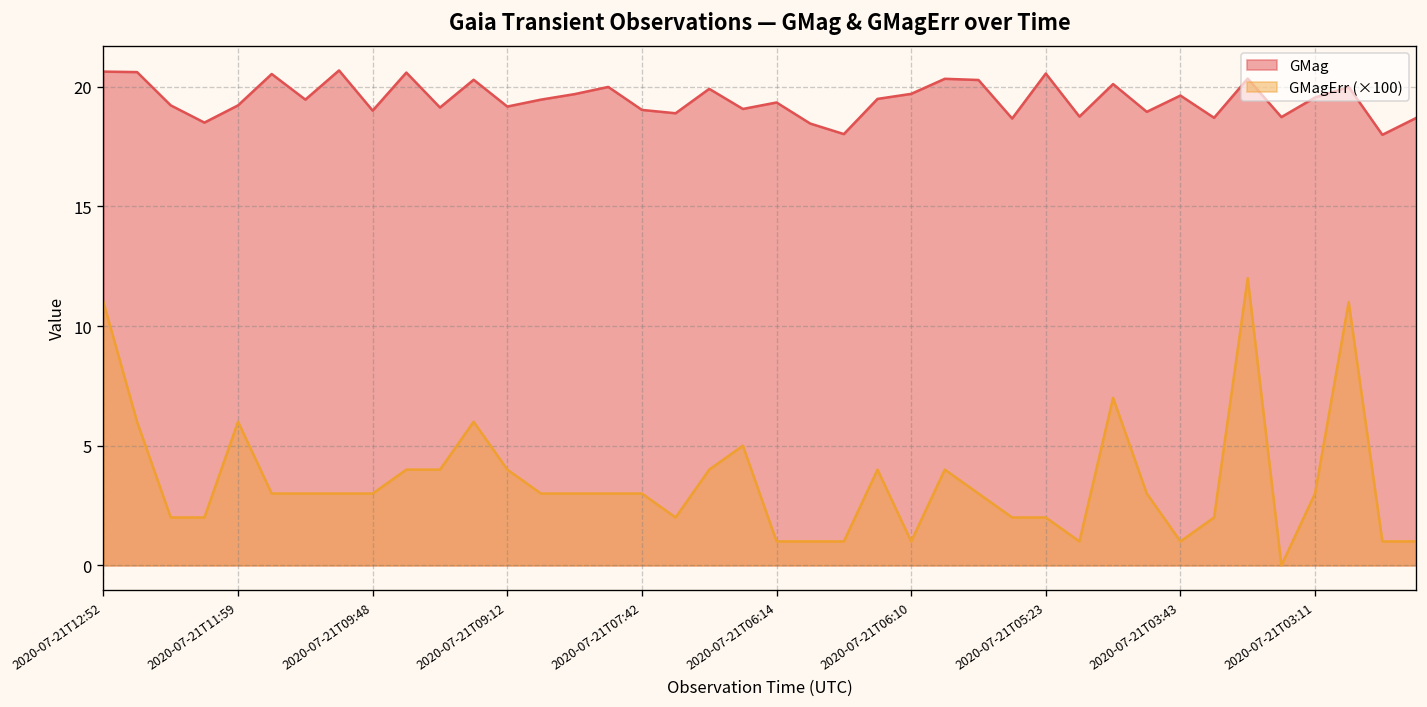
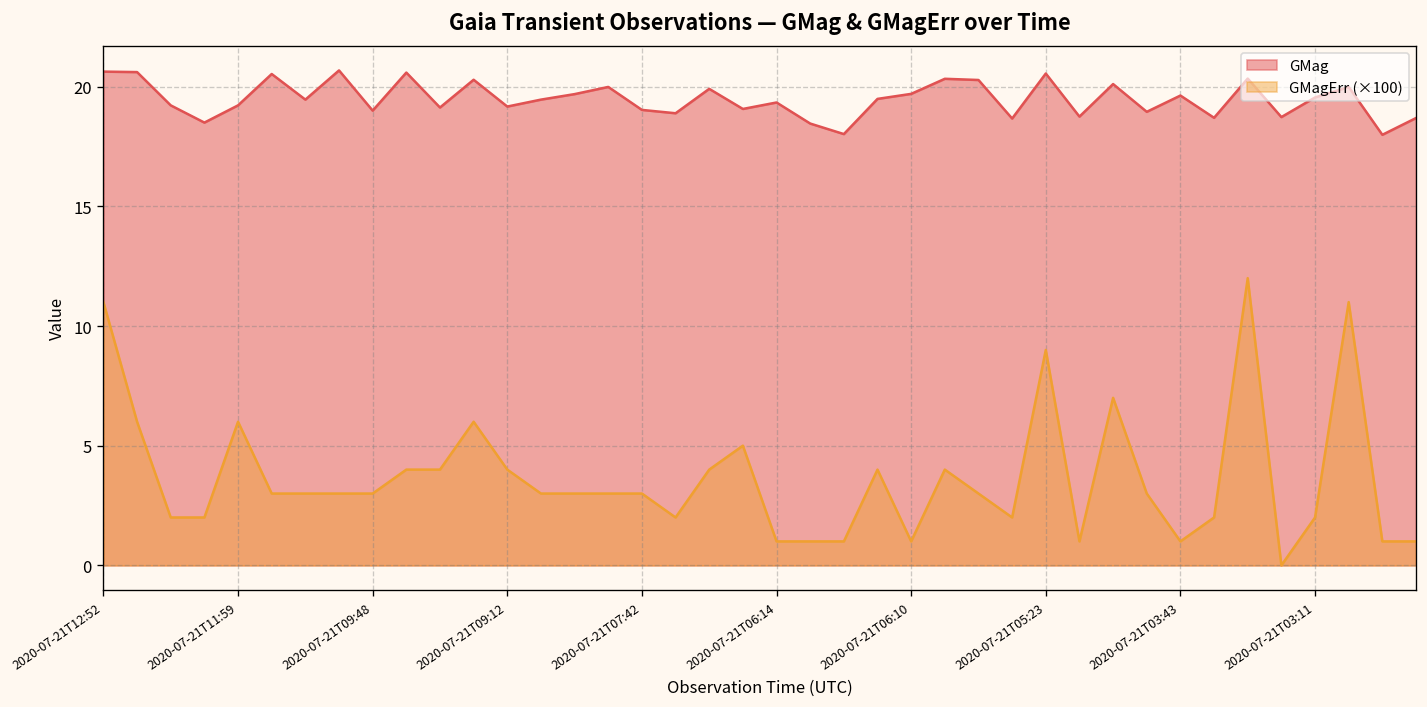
  {
    "GMag": {
      "2020-07-21T12:52": 20.6,
      "2020-07-21T11:59": 19.2,
      "2020-07-21T09:48": 19.0,
      "2020-07-21T07:42": 19.0,
      "2020-07-21T06:10": 19.7,
      "2020-07-21T05:23": 20.6,
      "2020-07-21T03:43": 19.6
    },
    "GMagErr (×100)": {
      "2020-07-21T12:52": 11.0,
      "2020-07-21T11:59": 6.0,
      "2020-07-21T09:48": 3.0,
      "2020-07-21T07:42": 3.0,
      "2020-07-21T06:10": 1.0,
-     "2020-07-21T05:23": 2.0,
+     "2020-07-21T05:23": 9.0,
      "2020-07-21T03:43": 1.0,
-     "2020-07-21T03:11": 3.0
+     "2020-07-21T03:11": 2.0
    }
  }
